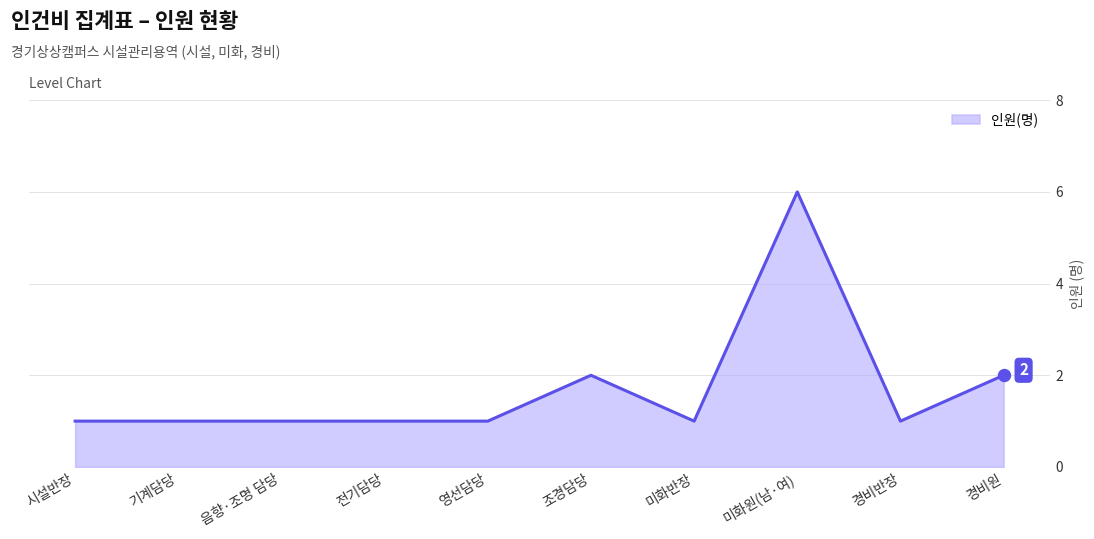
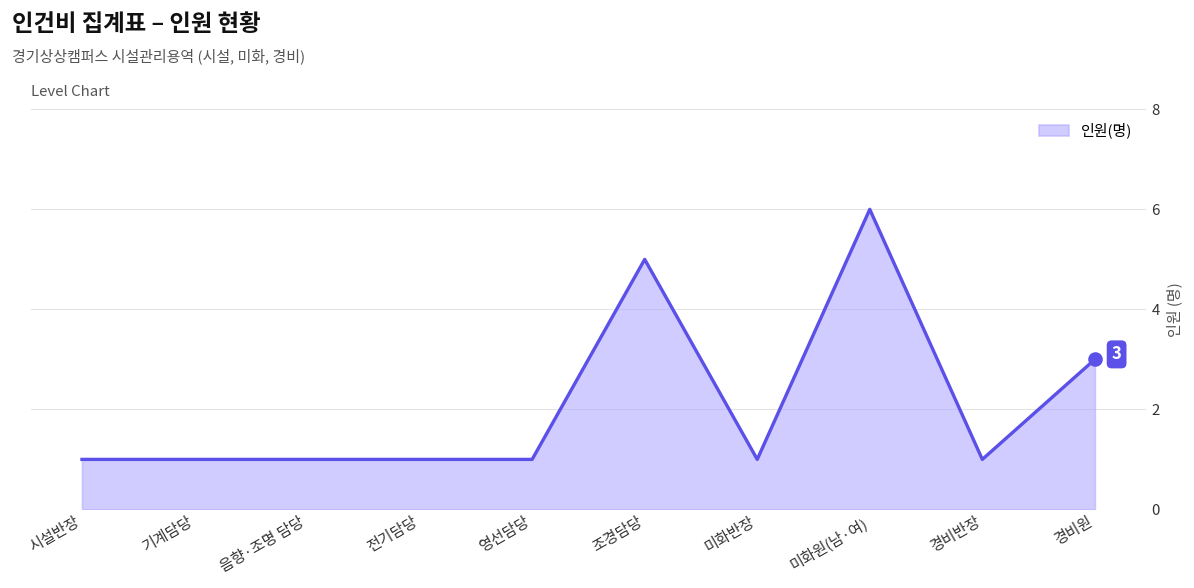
  {
    "인원(명)": {
-     "조경담당": 2,
-     "경비원": 2
+     "조경담당": 5,
+     "경비원": 3
    }
  }
